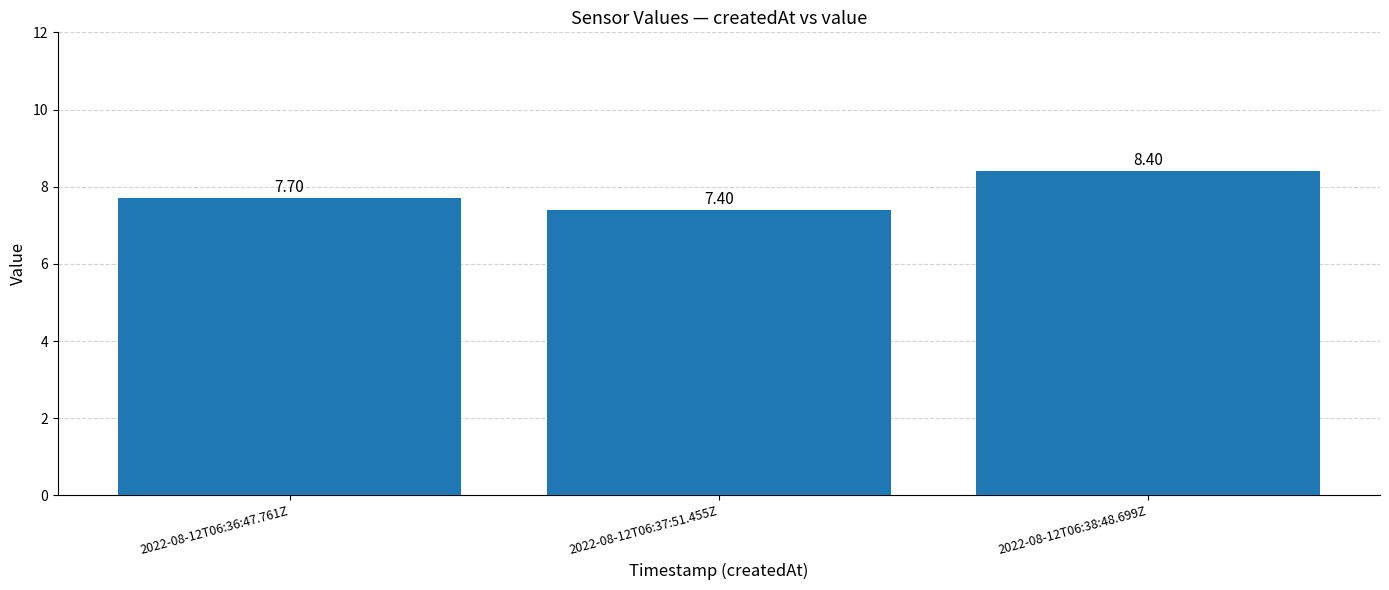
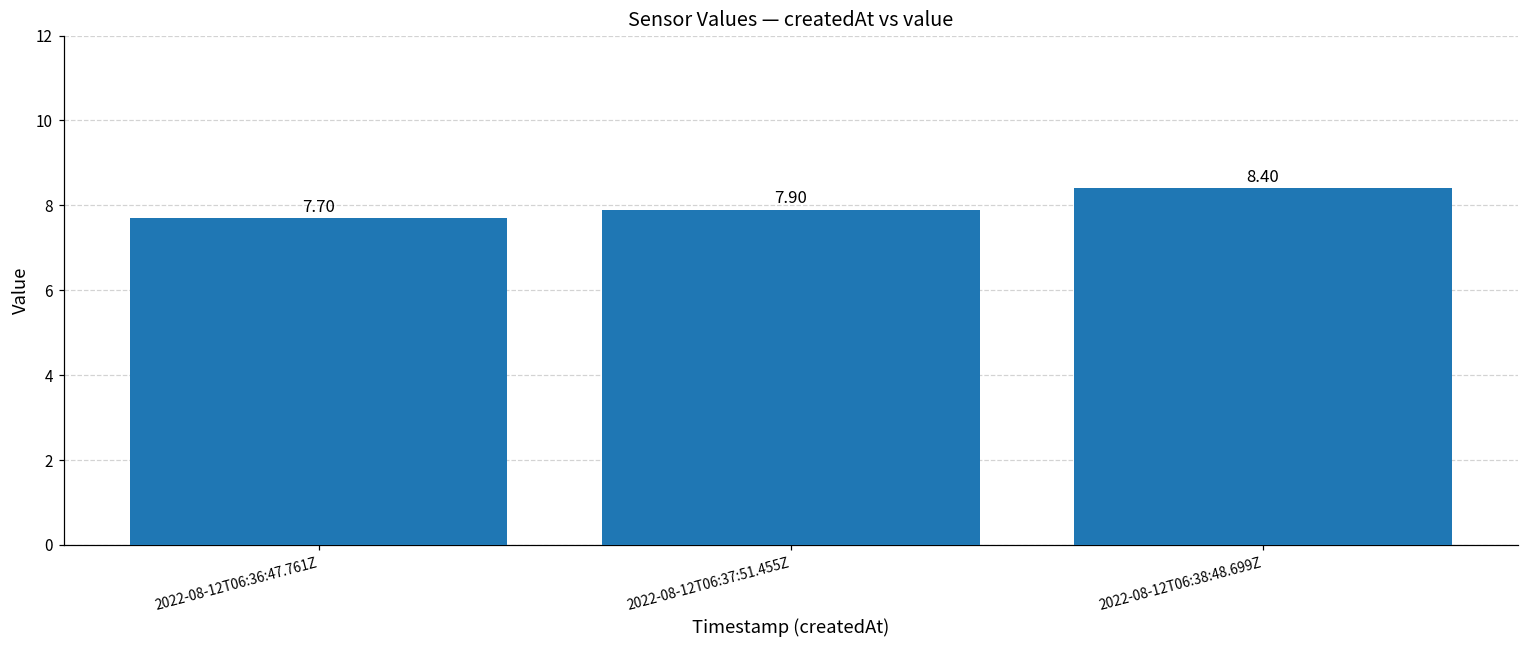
  {
    "2022-08-12T06:36:47.761Z": 7.70,
-   "2022-08-12T06:37:51.455Z": 7.40,
+   "2022-08-12T06:37:51.455Z": 7.90,
    "2022-08-12T06:38:48.699Z": 8.40
  }
